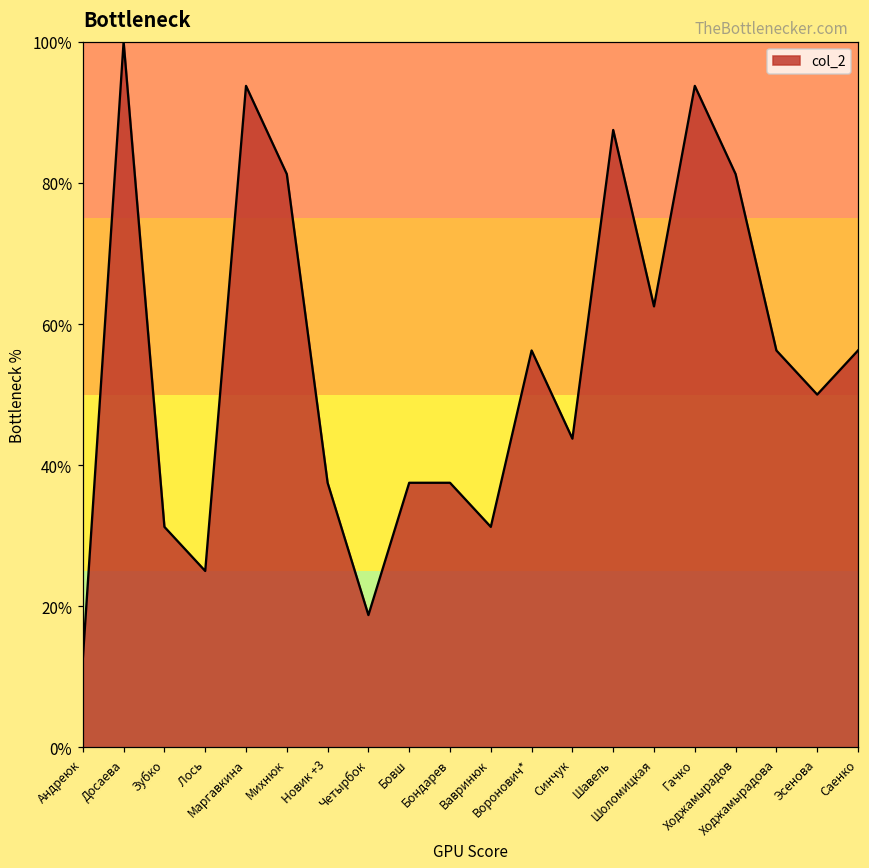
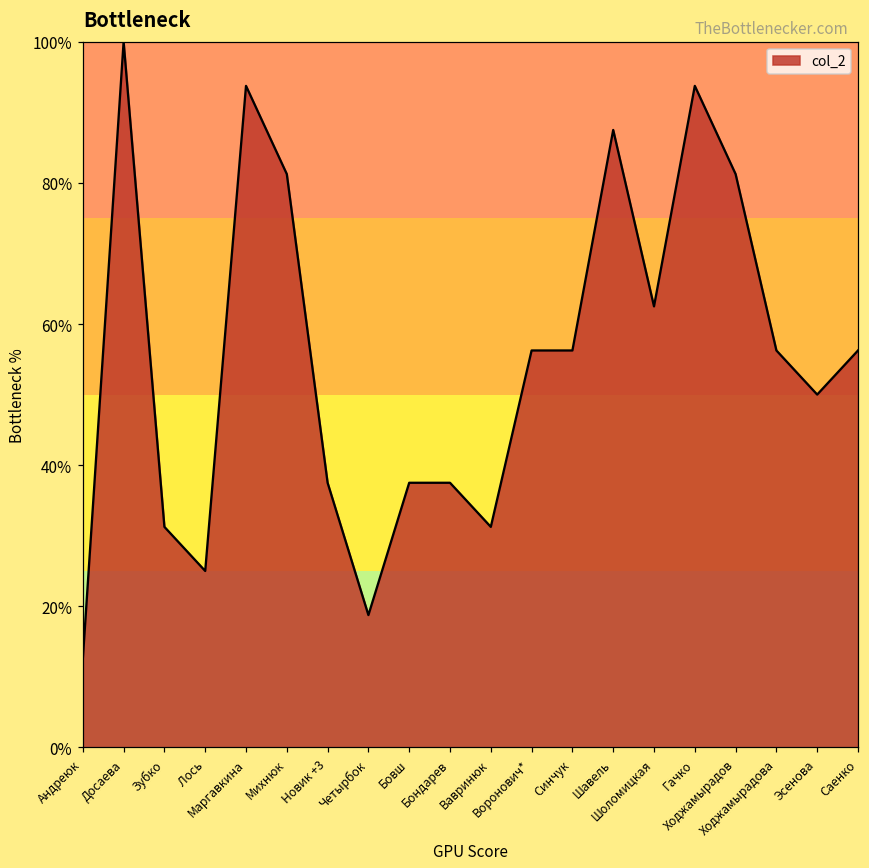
  {
    "Андреюк": "13%",
    "Досаева": "100%",
    "Зубко": "31%",
    "Лось": "25%",
    "Маргавкина": "94%",
    "Михнюк": "81%",
    "Новик +3": "38%",
    "Четырбок": "19%",
    "Бовш": "38%",
    "Бондарев": "38%",
    "Вавринюк": "31%",
    "Воронович*": "56%",
-   "Синчук": "44%",
+   "Синчук": "56%",
    "Шавель": "88%",
    "Шоломицкая": "63%",
    "Гачко": "94%",
    "Ходжамырадов": "81%",
    "Ходжамырадова": "56%",
    "Эсенова": "50%",
    "Саенко": "56%"
  }
